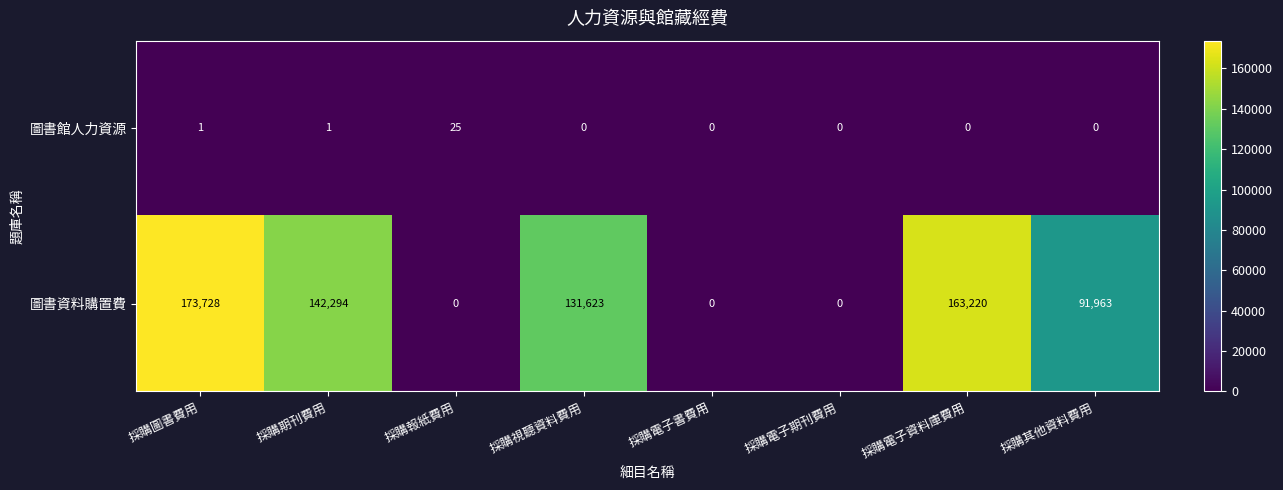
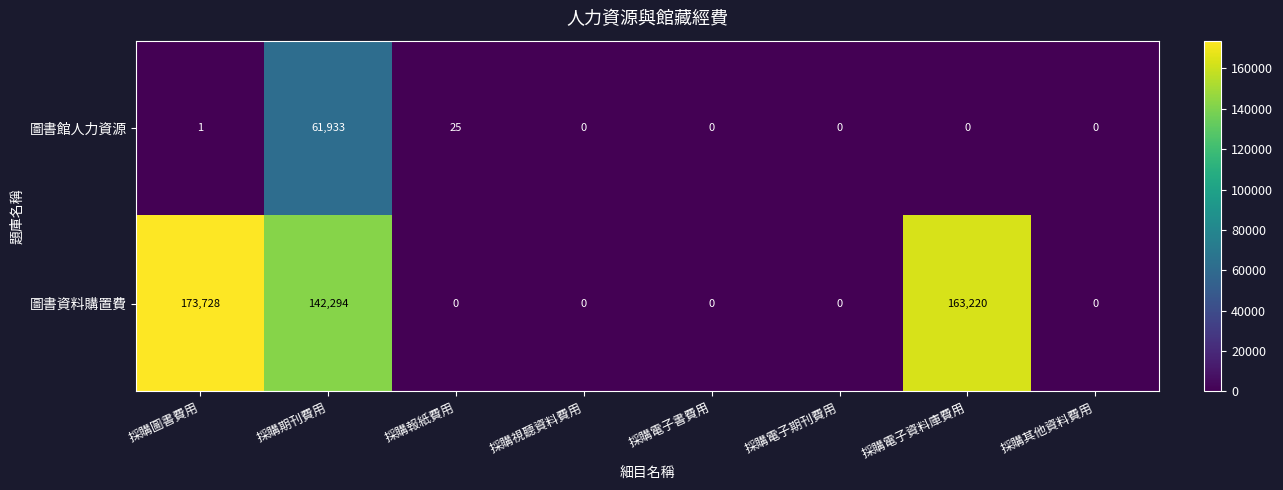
  {
    "圖書館人力資源": {
      "採購圖書費用": "1",
-     "採購期刊費用": "1",
+     "採購期刊費用": "61,933",
      "採購報紙費用": "25",
      "採購視聽資料費用": "0",
      "採購電子書費用": "0",
      "採購電子期刊費用": "0",
      "採購電子資料庫費用": "0",
      "採購其他資料費用": "0"
    },
    "圖書資料購置費": {
      "採購圖書費用": "173,728",
      "採購期刊費用": "142,294",
      "採購報紙費用": "0",
-     "採購視聽資料費用": "131,623",
+     "採購視聽資料費用": "0",
      "採購電子書費用": "0",
      "採購電子期刊費用": "0",
      "採購電子資料庫費用": "163,220",
-     "採購其他資料費用": "91,963"
+     "採購其他資料費用": "0"
    }
  }
